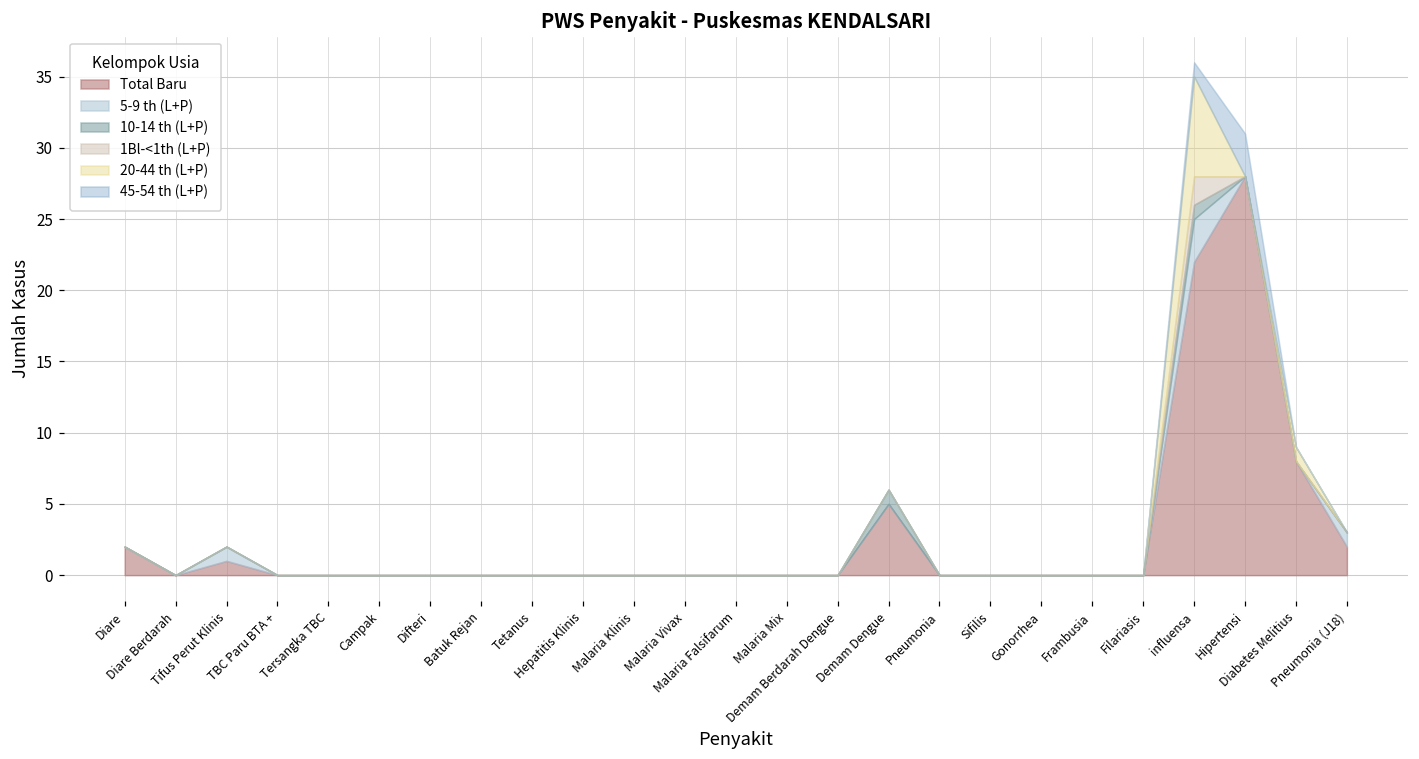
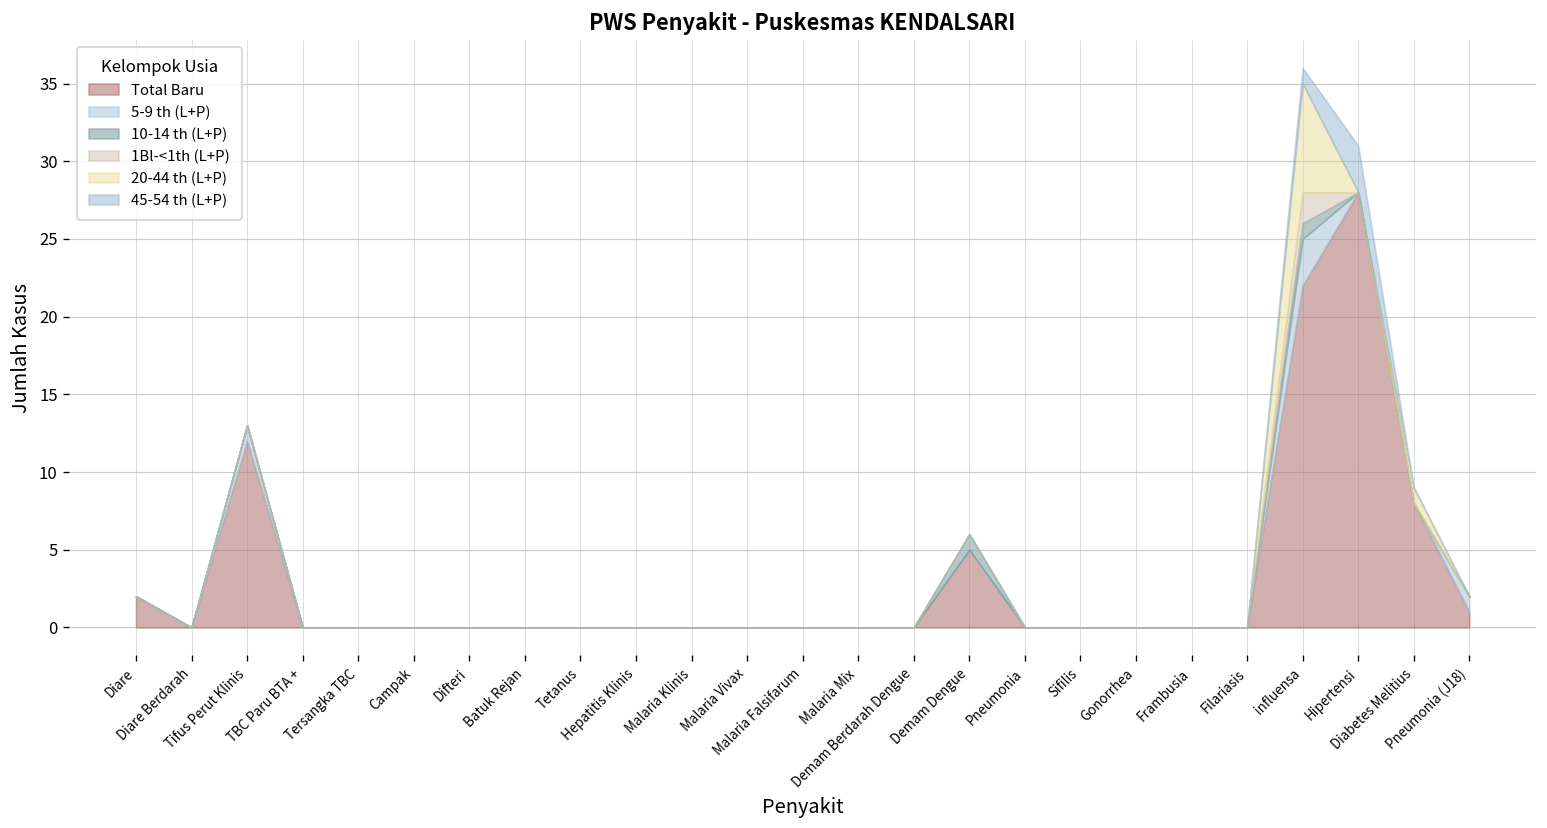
  {
    "Total Baru": {
-     "Tifus Perut Klinis": 1,
+     "Tifus Perut Klinis": 12,
      "influensa": 22,
-     "Pneumonia (J18)": 2
+     "Pneumonia (J18)": 1
    }
  }
